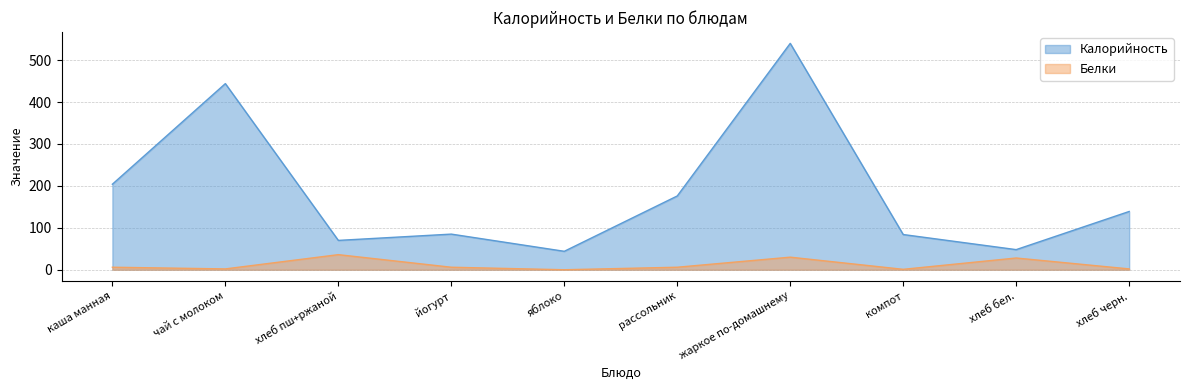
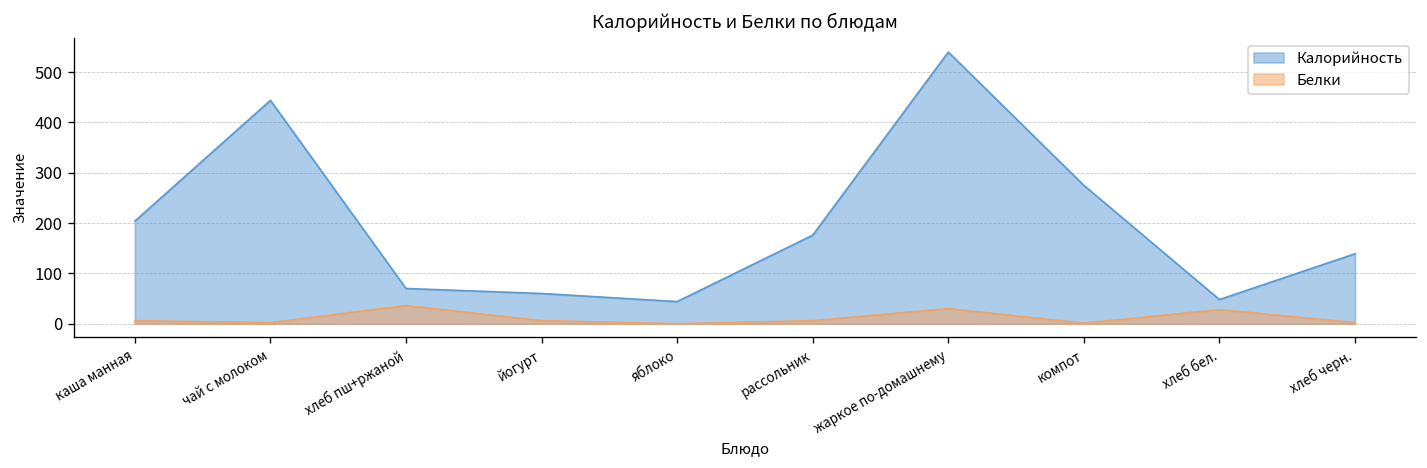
  {
    "Калорийность": {
      "каша манная": 200,
      "чай с молоком": 440,
      "хлеб пш+ржаной": 70,
-     "йогурт": 90,
+     "йогурт": 60,
      "яблоко": 40,
      "рассольник": 180,
      "жаркое по-домашнему": 540,
-     "компот": 80,
+     "компот": 280,
      "хлеб бел.": 50,
      "хлеб черн.": 140
    },
    "Белки": {
      "каша манная": 10,
      "чай с молоком": 0,
      "хлеб пш+ржаной": 40,
      "йогурт": 10,
      "яблоко": 0,
      "рассольник": 10,
      "жаркое по-домашнему": 30,
      "компот": 0,
      "хлеб бел.": 30,
      "хлеб черн.": 0
    }
  }
